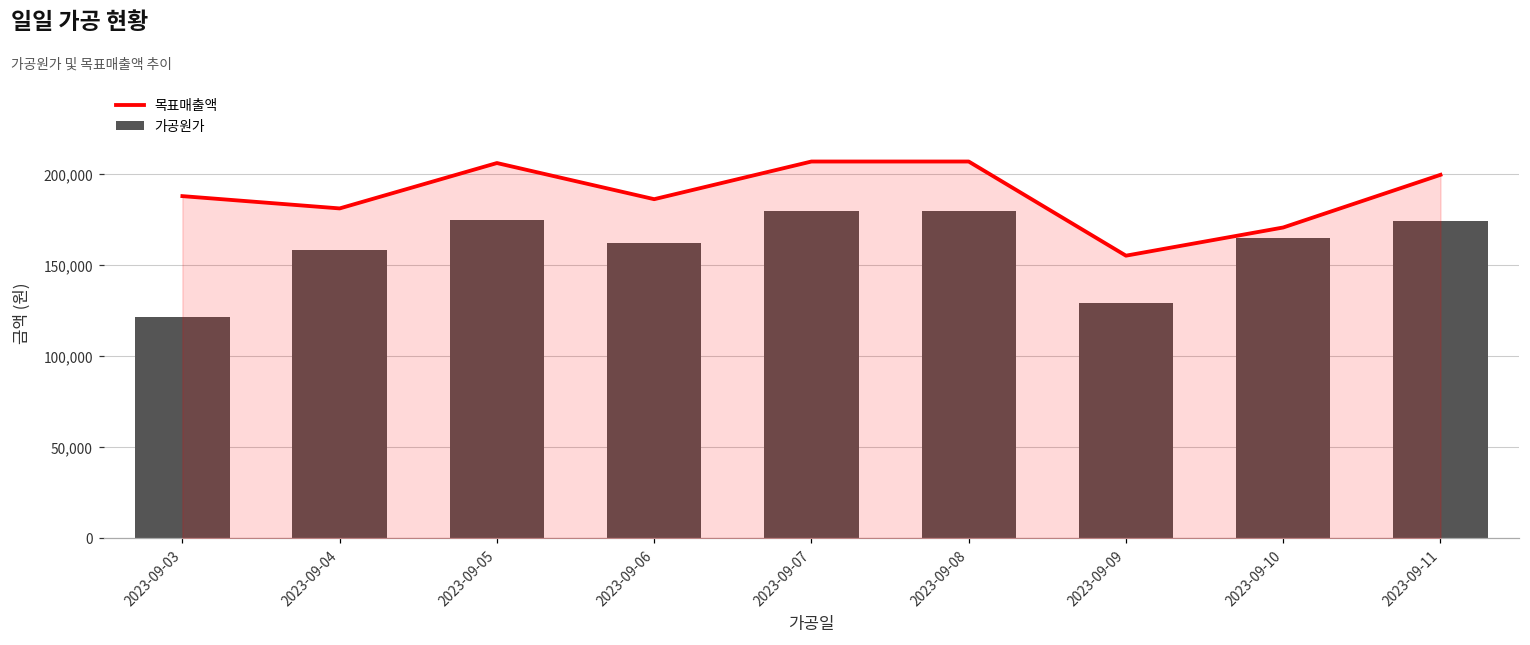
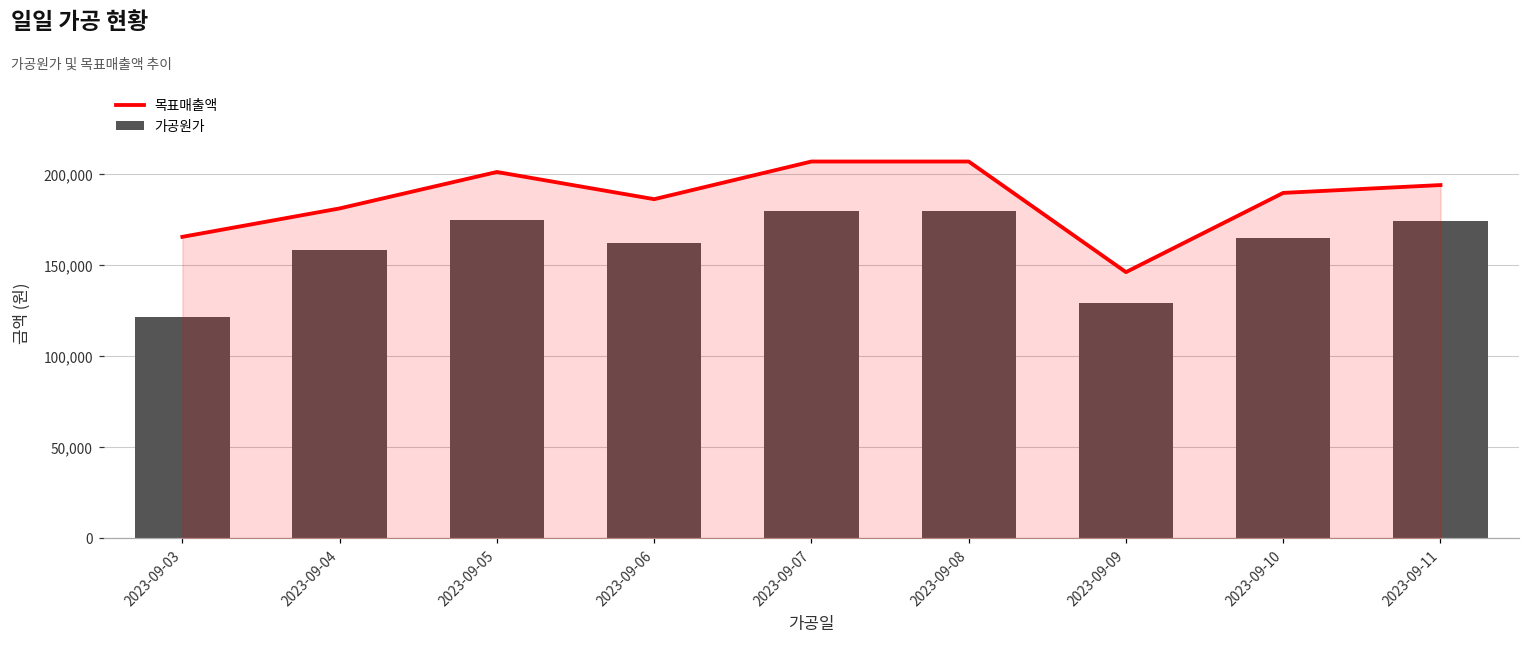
  {
    "목표매출액": {
-     "2023-09-03": "188,000",
+     "2023-09-03": "166,000",
      "2023-09-04": "181,000",
-     "2023-09-05": "206,000",
+     "2023-09-05": "201,000",
      "2023-09-06": "186,000",
      "2023-09-07": "207,000",
      "2023-09-08": "207,000",
-     "2023-09-09": "155,000",
-     "2023-09-10": "171,000",
-     "2023-09-11": "200,000"
+     "2023-09-09": "146,000",
+     "2023-09-10": "190,000",
+     "2023-09-11": "194,000"
    },
    "가공원가": {
      "2023-09-03": "121,000",
      "2023-09-04": "158,000",
      "2023-09-05": "175,000",
      "2023-09-06": "162,000",
      "2023-09-07": "180,000",
      "2023-09-08": "180,000",
      "2023-09-09": "129,000",
      "2023-09-10": "165,000",
      "2023-09-11": "174,000"
    }
  }
